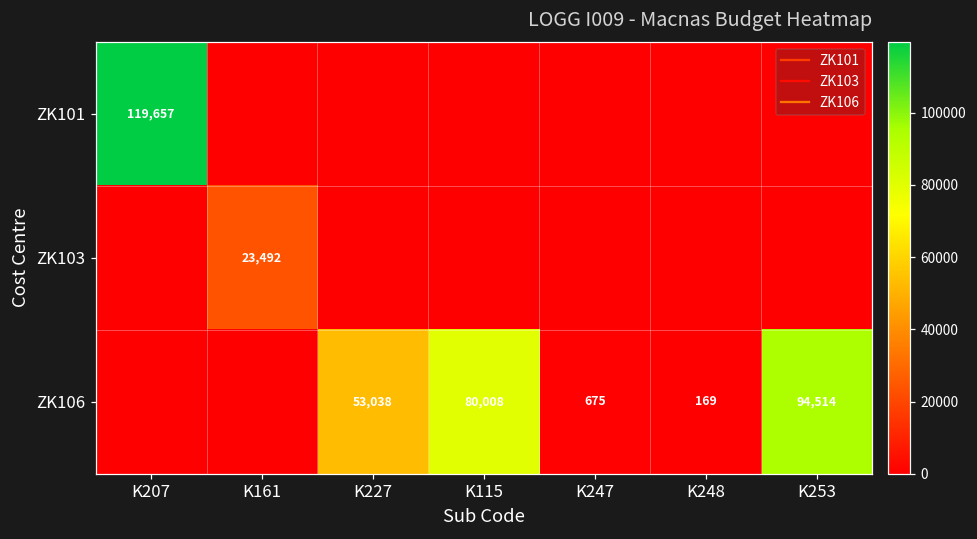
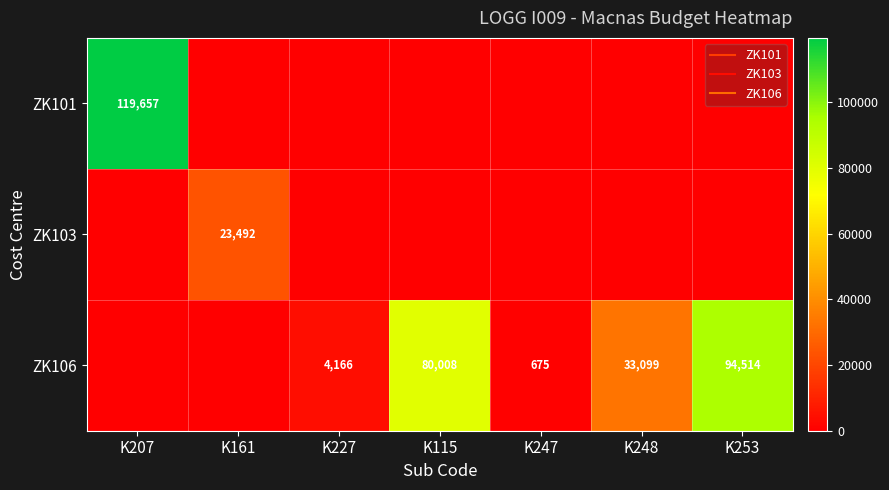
  {
    "ZK101": {
      "K207": "119,657"
    },
    "ZK103": {
      "K161": "23,492"
    },
    "ZK106": {
-     "K227": "53,038",
+     "K227": "4,166",
      "K115": "80,008",
      "K247": "675",
-     "K248": "169",
+     "K248": "33,099",
      "K253": "94,514"
    }
  }
